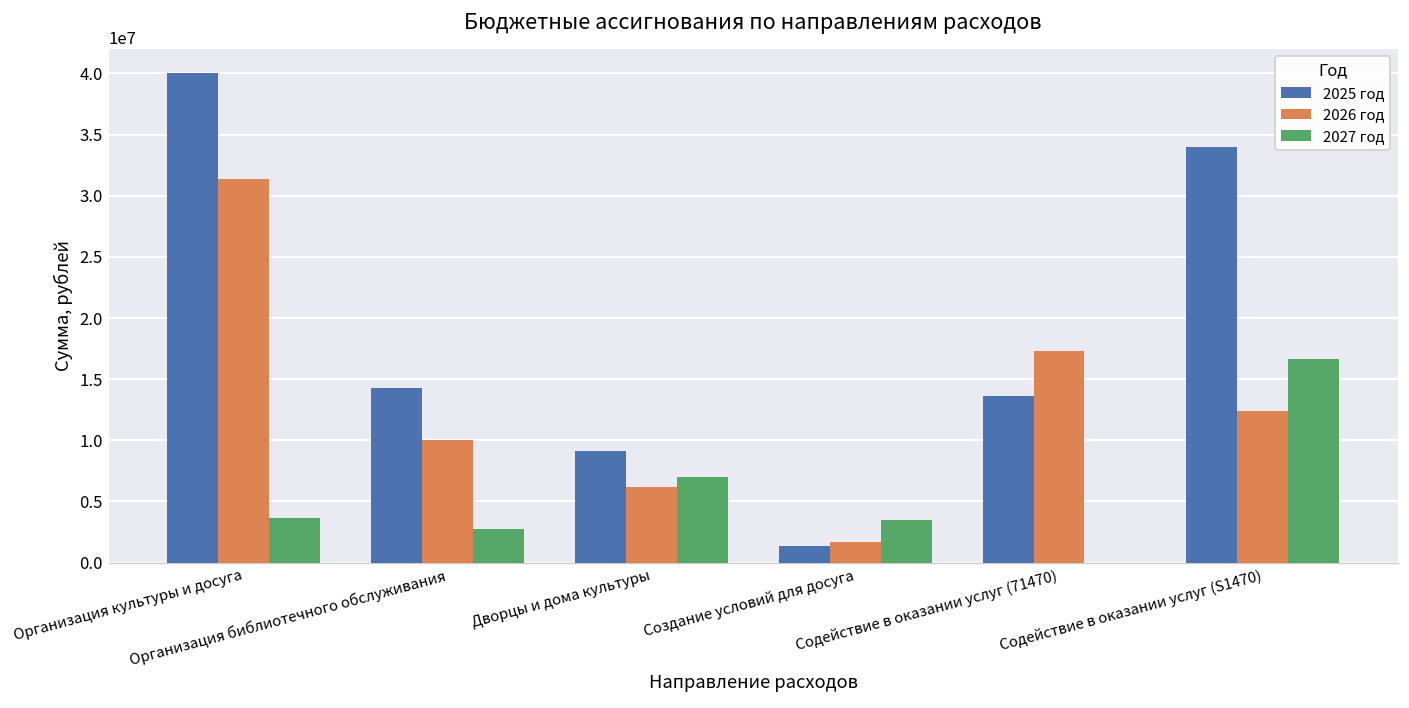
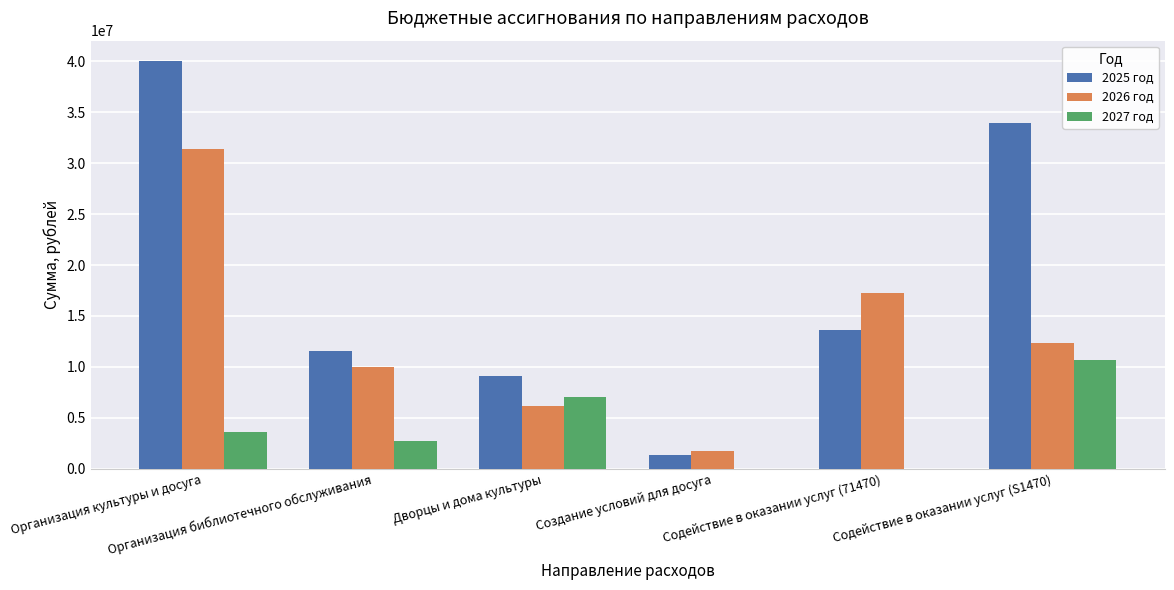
  {
    "2025 год": {
      "Организация культуры и досуга": 40000000,
-     "Организация библиотечного обслуживания": 14200000,
+     "Организация библиотечного обслуживания": 11500000,
      "Дворцы и дома культуры": 9100000,
      "Создание условий для досуга": 1400000,
      "Содействие в оказании услуг (71470)": 13600000,
      "Содействие в оказании услуг (S1470)": 33900000
    },
    "2026 год": {
      "Организация культуры и досуга": 31400000,
      "Организация библиотечного обслуживания": 10000000,
      "Дворцы и дома культуры": 6200000,
      "Создание условий для досуга": 1700000,
      "Содействие в оказании услуг (71470)": 17300000,
      "Содействие в оказании услуг (S1470)": 12400000
    },
    "2027 год": {
      "Организация культуры и досуга": 3600000,
      "Организация библиотечного обслуживания": 2800000,
      "Дворцы и дома культуры": 7000000,
-     "Создание условий для досуга": 3500000,
+     "Создание условий для досуга": 0,
      "Содействие в оказании услуг (71470)": 0,
-     "Содействие в оказании услуг (S1470)": 16600000
+     "Содействие в оказании услуг (S1470)": 10600000
    }
  }
